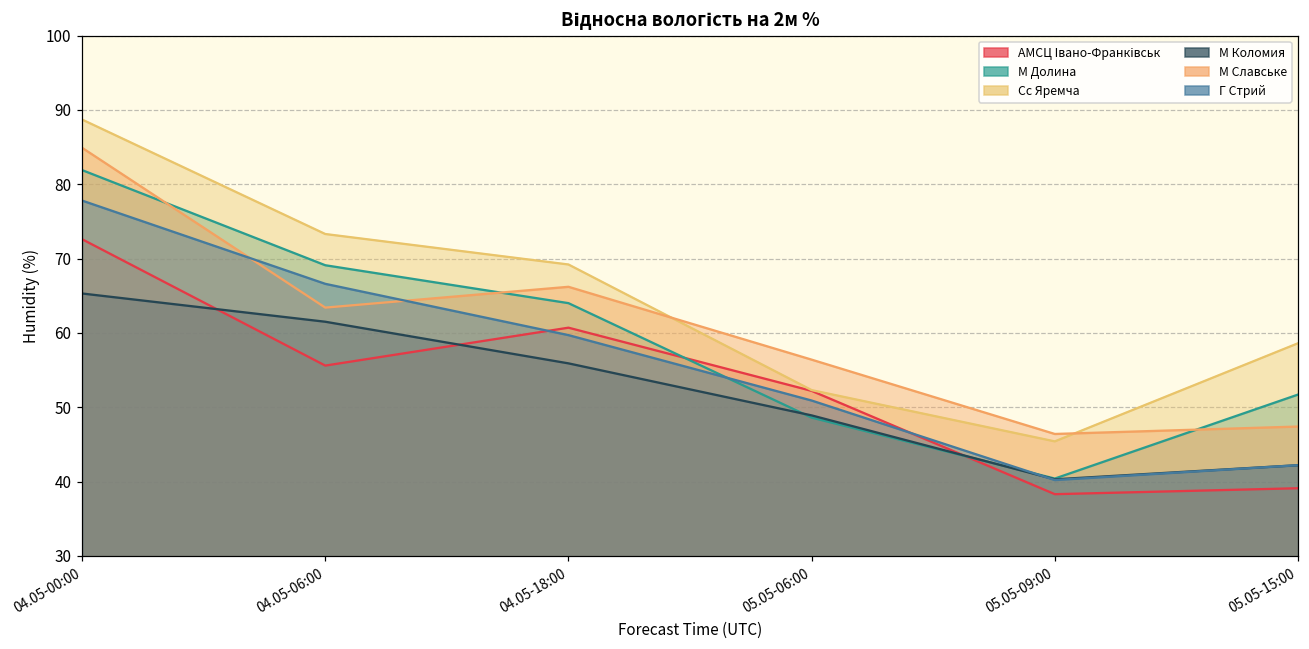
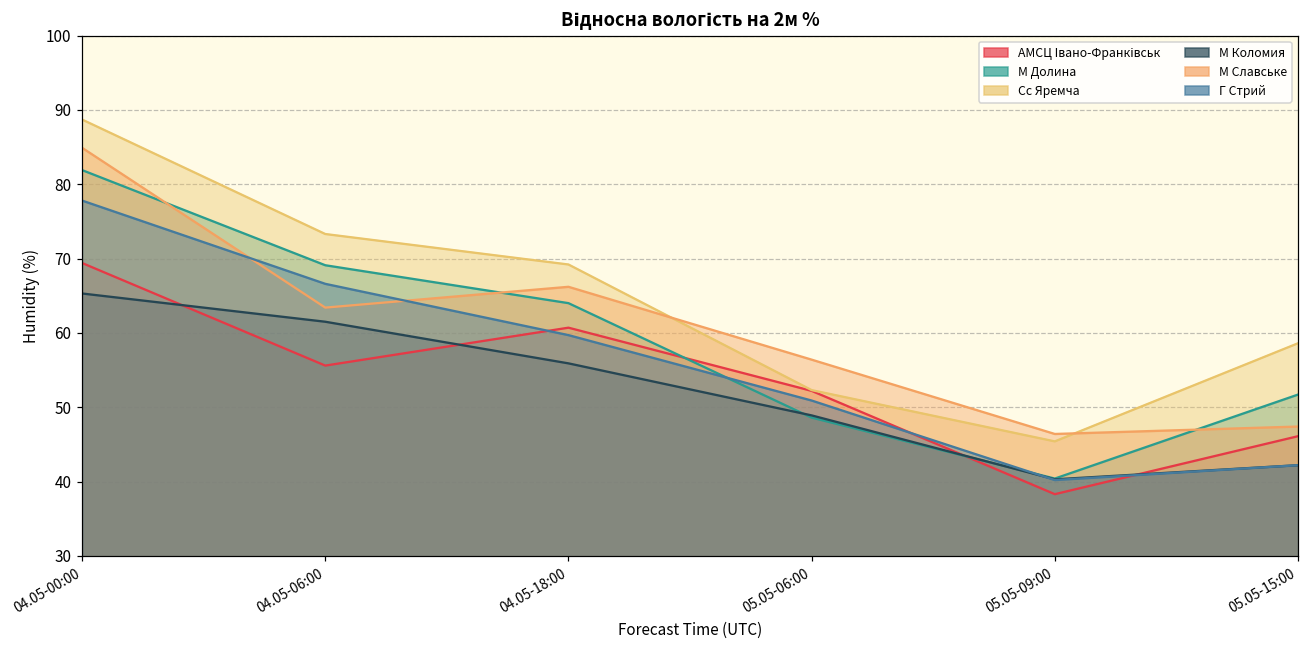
  {
    "АМСЦ Івано-Франківськ": {
-     "04.05-00:00": 73,
+     "04.05-00:00": 69,
      "04.05-06:00": 56,
      "04.05-18:00": 61,
      "05.05-09:00": 38,
-     "05.05-15:00": 39
+     "05.05-15:00": 46
    }
  }
